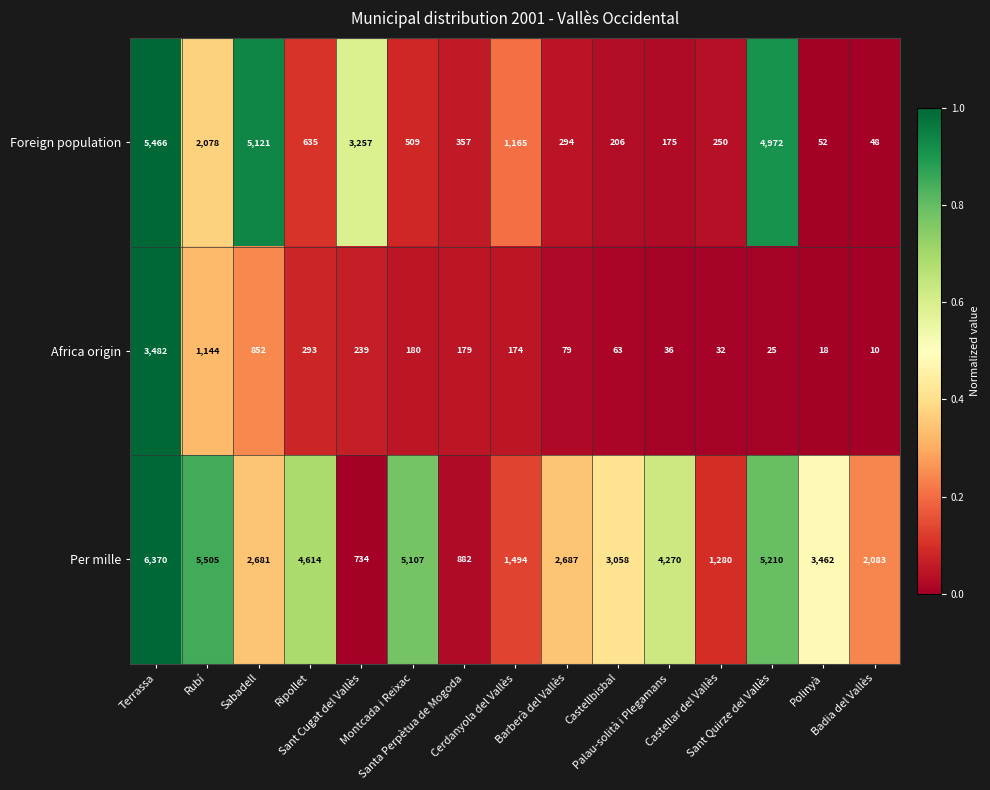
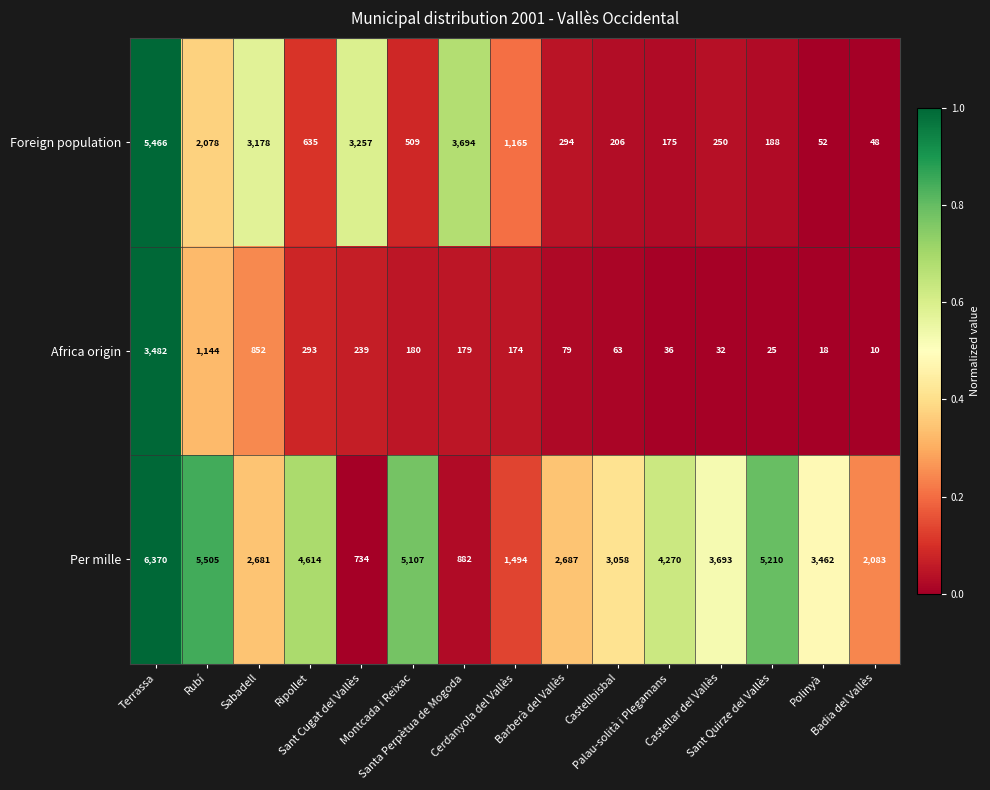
  {
    "Foreign population": {
      "Terrassa": "5,466",
      "Rubí": "2,078",
-     "Sabadell": "5,121",
+     "Sabadell": "3,178",
      "Ripollet": "635",
      "Sant Cugat del Vallès": "3,257",
      "Montcada i Reixac": "509",
-     "Santa Perpètua de Mogoda": "357",
+     "Santa Perpètua de Mogoda": "3,694",
      "Cerdanyola del Vallès": "1,165",
      "Barberà del Vallès": "294",
      "Castellbisbal": "206",
      "Palau-solità i Plegamans": "175",
      "Castellar del Vallès": "250",
-     "Sant Quirze del Vallès": "4,972",
+     "Sant Quirze del Vallès": "188",
      "Polinyà": "52",
      "Badia del Vallès": "48"
    },
    "Africa origin": {
      "Terrassa": "3,482",
      "Rubí": "1,144",
      "Sabadell": "852",
      "Ripollet": "293",
      "Sant Cugat del Vallès": "239",
      "Montcada i Reixac": "180",
      "Santa Perpètua de Mogoda": "179",
      "Cerdanyola del Vallès": "174",
      "Barberà del Vallès": "79",
      "Castellbisbal": "63",
      "Palau-solità i Plegamans": "36",
      "Castellar del Vallès": "32",
      "Sant Quirze del Vallès": "25",
      "Polinyà": "18",
      "Badia del Vallès": "10"
    },
    "Per mille": {
      "Terrassa": "6,370",
      "Rubí": "5,505",
      "Sabadell": "2,681",
      "Ripollet": "4,614",
      "Sant Cugat del Vallès": "734",
      "Montcada i Reixac": "5,107",
      "Santa Perpètua de Mogoda": "882",
      "Cerdanyola del Vallès": "1,494",
      "Barberà del Vallès": "2,687",
      "Castellbisbal": "3,058",
      "Palau-solità i Plegamans": "4,270",
-     "Castellar del Vallès": "1,280",
+     "Castellar del Vallès": "3,693",
      "Sant Quirze del Vallès": "5,210",
      "Polinyà": "3,462",
      "Badia del Vallès": "2,083"
    }
  }
